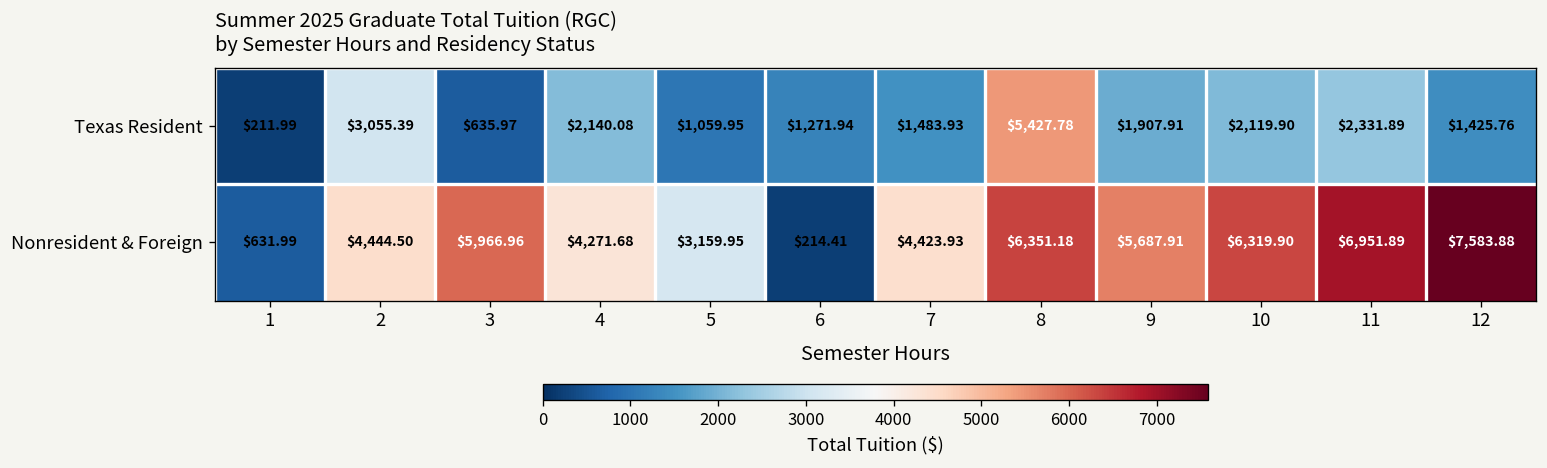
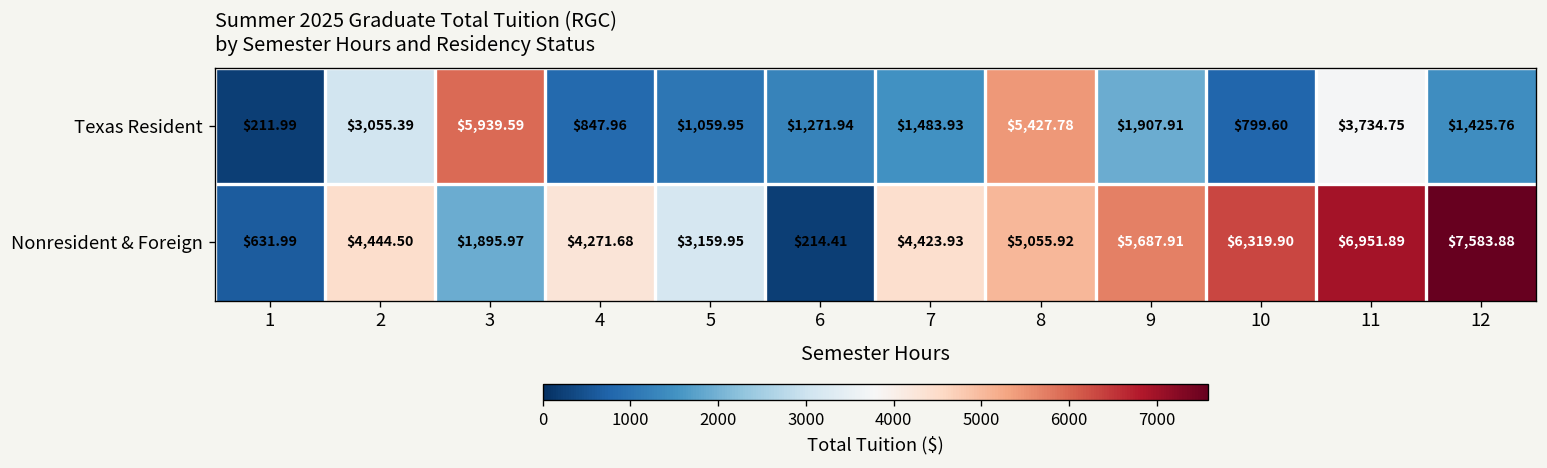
  {
    "Texas Resident": {
      "1": "$211.99",
      "2": "$3,055.39",
-     "3": "$635.97",
-     "4": "$2,140.08",
+     "3": "$5,939.59",
+     "4": "$847.96",
      "5": "$1,059.95",
      "6": "$1,271.94",
      "7": "$1,483.93",
      "8": "$5,427.78",
      "9": "$1,907.91",
-     "10": "$2,119.90",
-     "11": "$2,331.89",
+     "10": "$799.60",
+     "11": "$3,734.75",
      "12": "$1,425.76"
    },
    "Nonresident & Foreign": {
      "1": "$631.99",
      "2": "$4,444.50",
-     "3": "$5,966.96",
+     "3": "$1,895.97",
      "4": "$4,271.68",
      "5": "$3,159.95",
      "6": "$214.41",
      "7": "$4,423.93",
-     "8": "$6,351.18",
+     "8": "$5,055.92",
      "9": "$5,687.91",
      "10": "$6,319.90",
      "11": "$6,951.89",
      "12": "$7,583.88"
    }
  }
